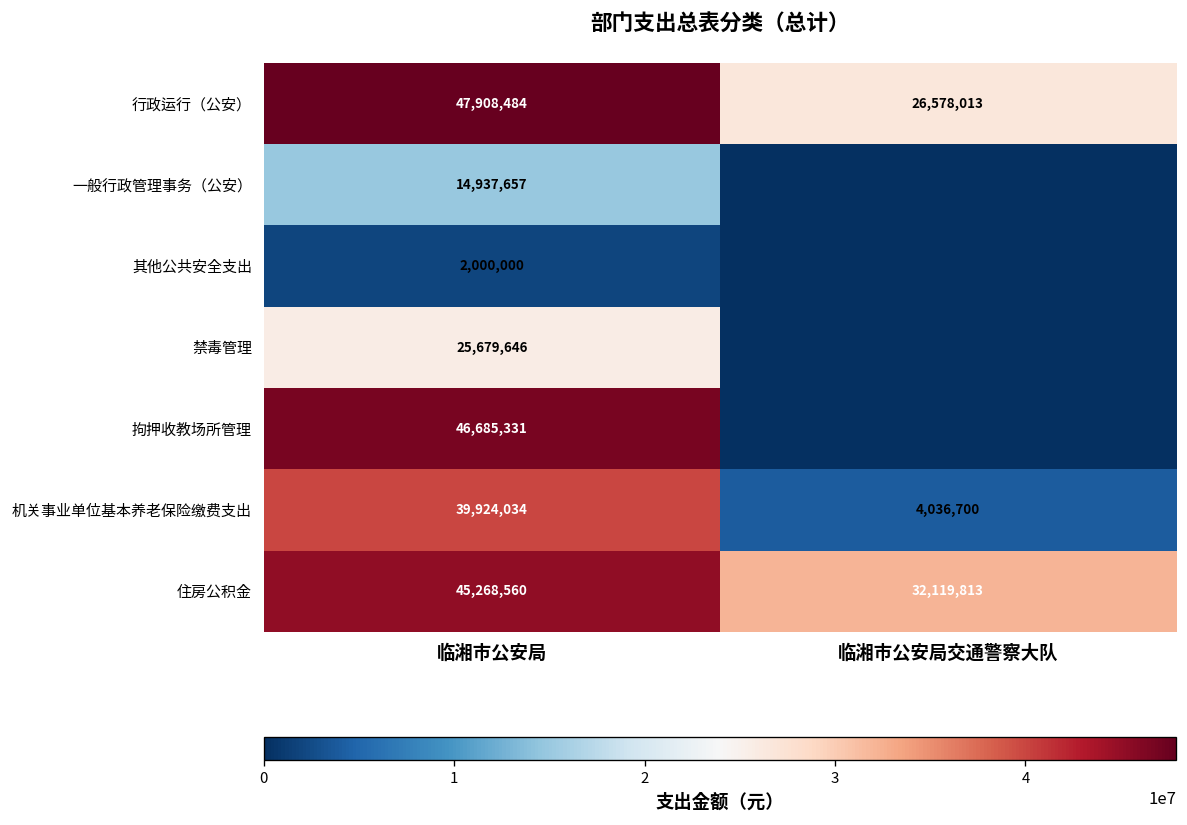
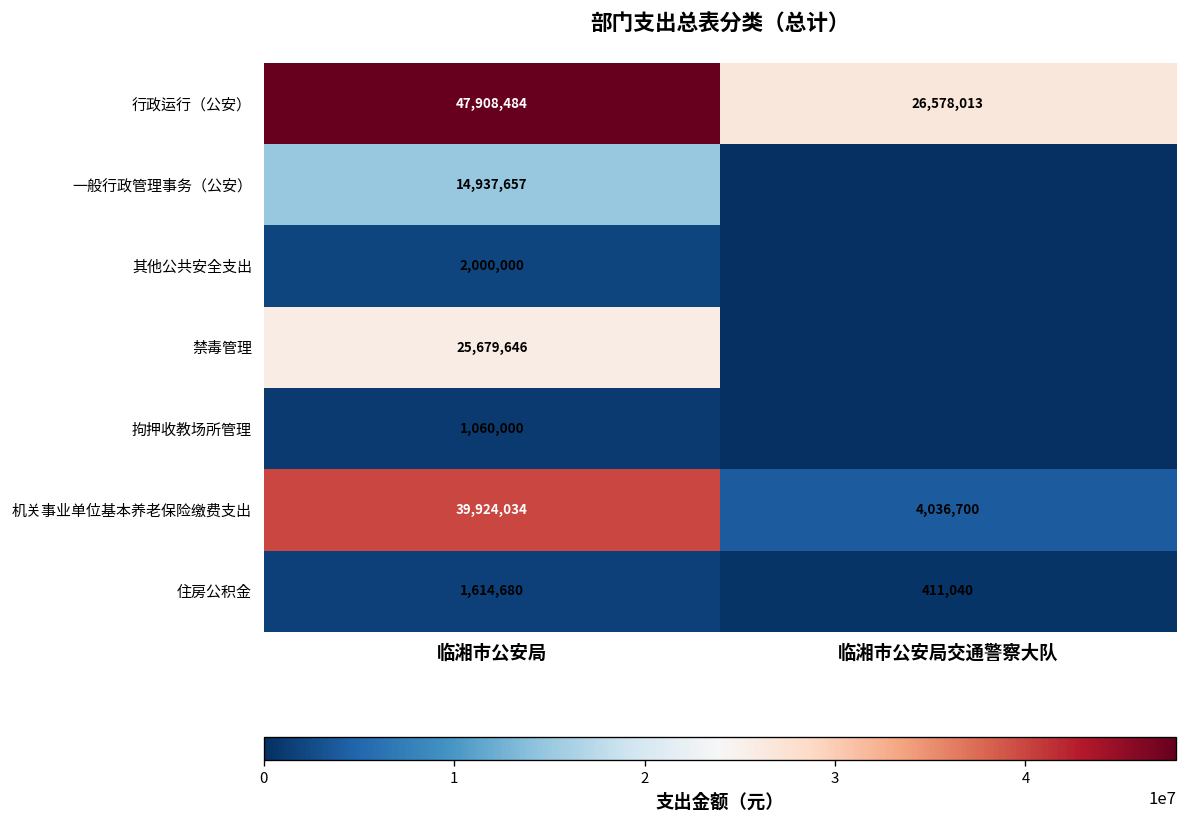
  {
    "行政运行（公安）": {
      "临湘市公安局": "47,908,484",
      "临湘市公安局交通警察大队": "26,578,013"
    },
    "一般行政管理事务（公安）": {
      "临湘市公安局": "14,937,657"
    },
    "其他公共安全支出": {
      "临湘市公安局": "2,000,000"
    },
    "禁毒管理": {
      "临湘市公安局": "25,679,646"
    },
    "拘押收教场所管理": {
-     "临湘市公安局": "46,685,331"
+     "临湘市公安局": "1,060,000"
    },
    "机关事业单位基本养老保险缴费支出": {
      "临湘市公安局": "39,924,034",
      "临湘市公安局交通警察大队": "4,036,700"
    },
    "住房公积金": {
-     "临湘市公安局": "45,268,560",
-     "临湘市公安局交通警察大队": "32,119,813"
+     "临湘市公安局": "1,614,680",
+     "临湘市公安局交通警察大队": "411,040"
    }
  }
